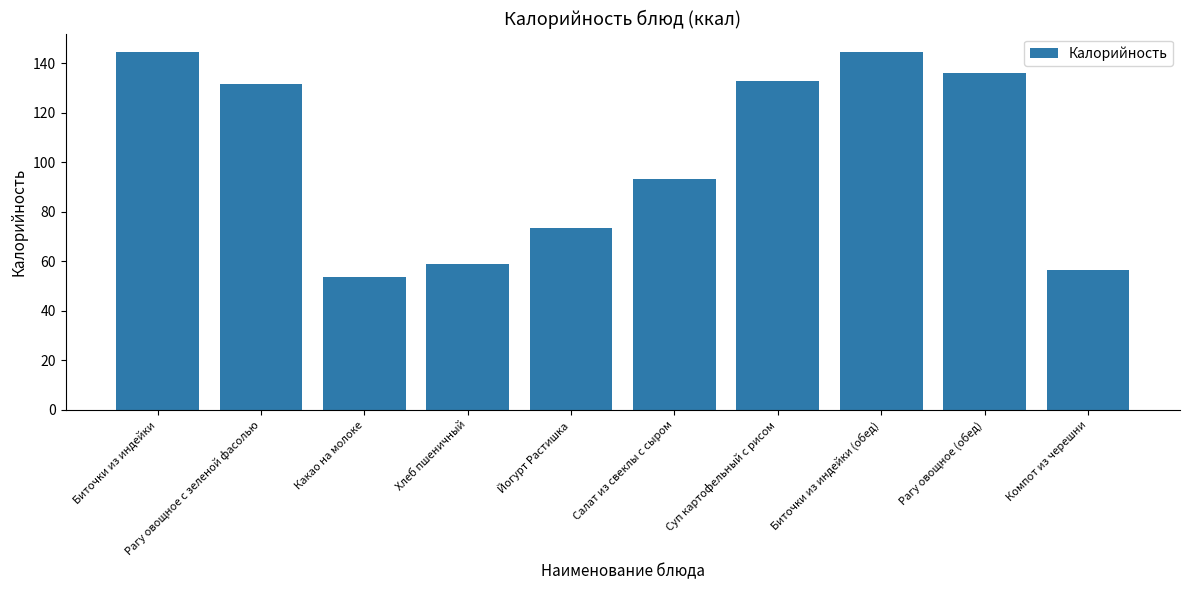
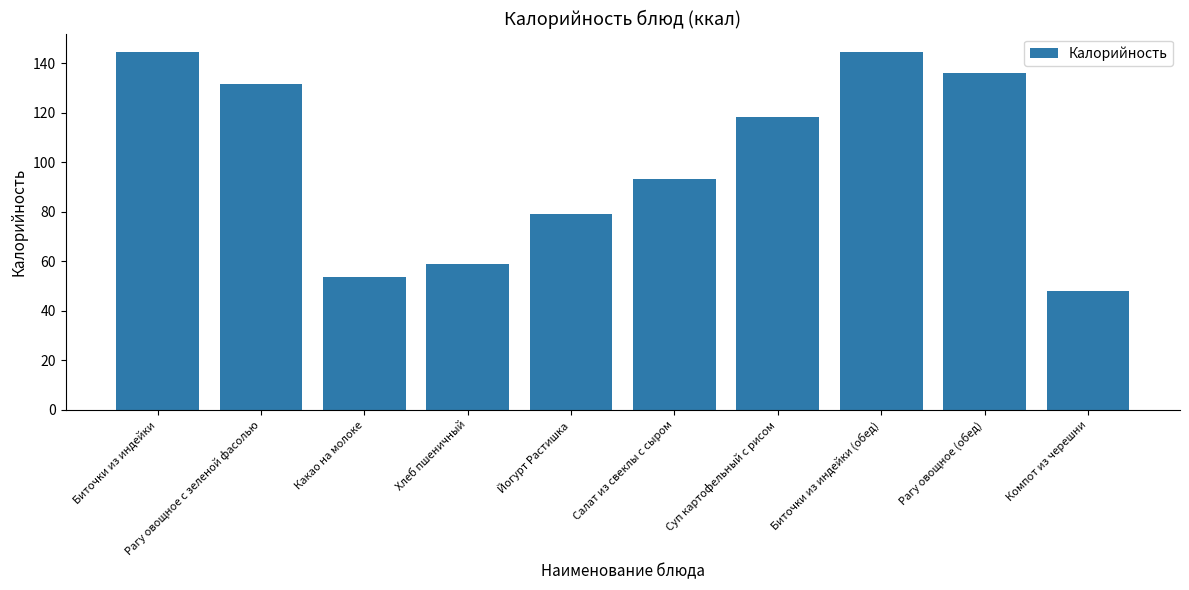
  {
    "Биточки из индейки": 145,
    "Рагу овощное с зеленой фасолью": 132,
    "Какао на молоке": 54,
    "Хлеб пшеничный": 59,
-   "Йогурт Растишка": 73,
+   "Йогурт Растишка": 79,
    "Салат из свеклы с сыром": 93,
-   "Суп картофельный с рисом": 133,
+   "Суп картофельный с рисом": 118,
    "Биточки из индейки (обед)": 145,
    "Рагу овощное (обед)": 136,
-   "Компот из черешни": 56
+   "Компот из черешни": 48
  }
